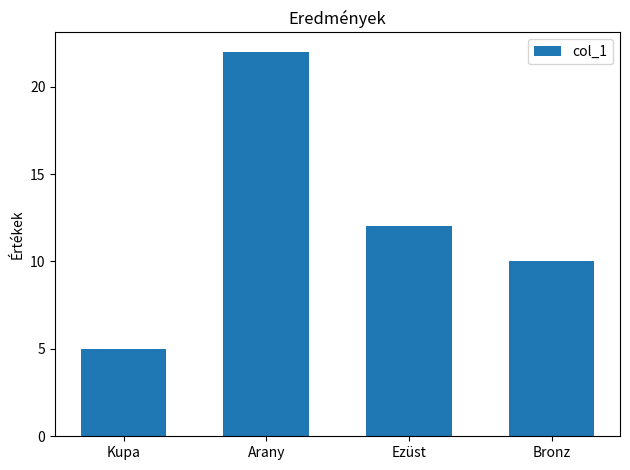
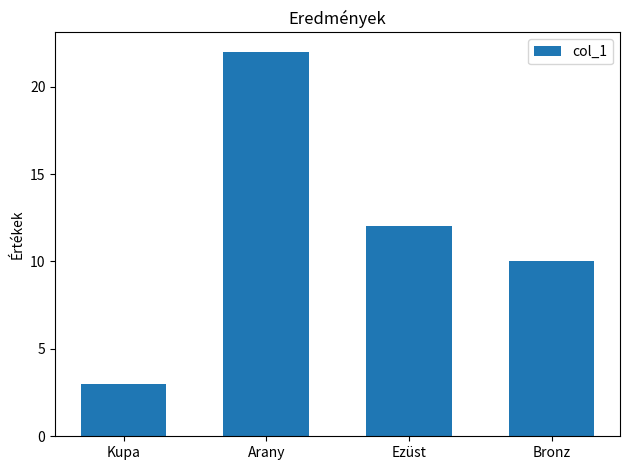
  {
-   "Kupa": 5,
+   "Kupa": 3,
    "Arany": 22,
    "Ezüst": 12,
    "Bronz": 10
  }
